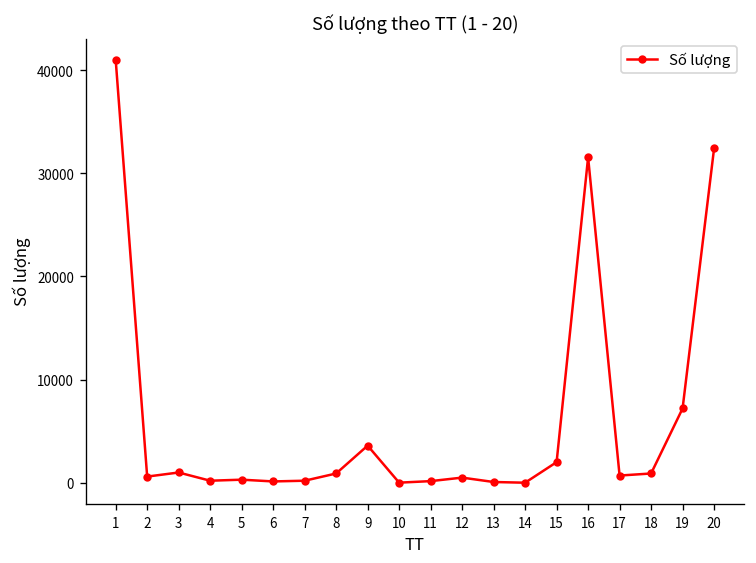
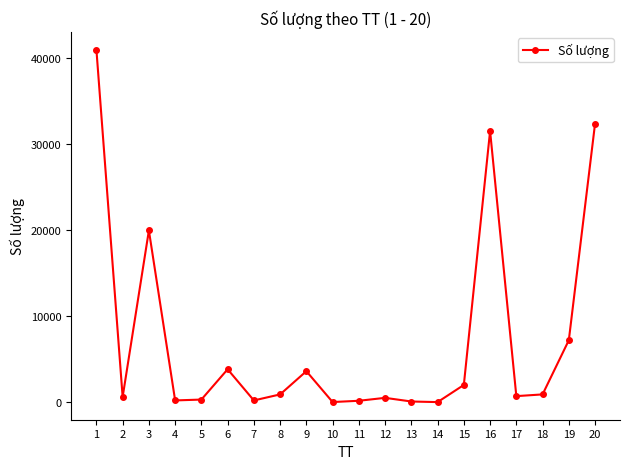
  {
    "1": 41000,
    "2": 1000,
-   "3": 1000,
+   "3": 20000,
    "4": 0,
    "5": 0,
-   "6": 0,
+   "6": 4000,
    "7": 0,
    "8": 1000,
    "9": 4000,
    "10": 0,
    "11": 0,
    "12": 1000,
    "13": 0,
    "14": 0,
    "15": 2000,
    "16": 32000,
    "17": 1000,
    "18": 1000,
    "19": 7000,
    "20": 32000
  }
